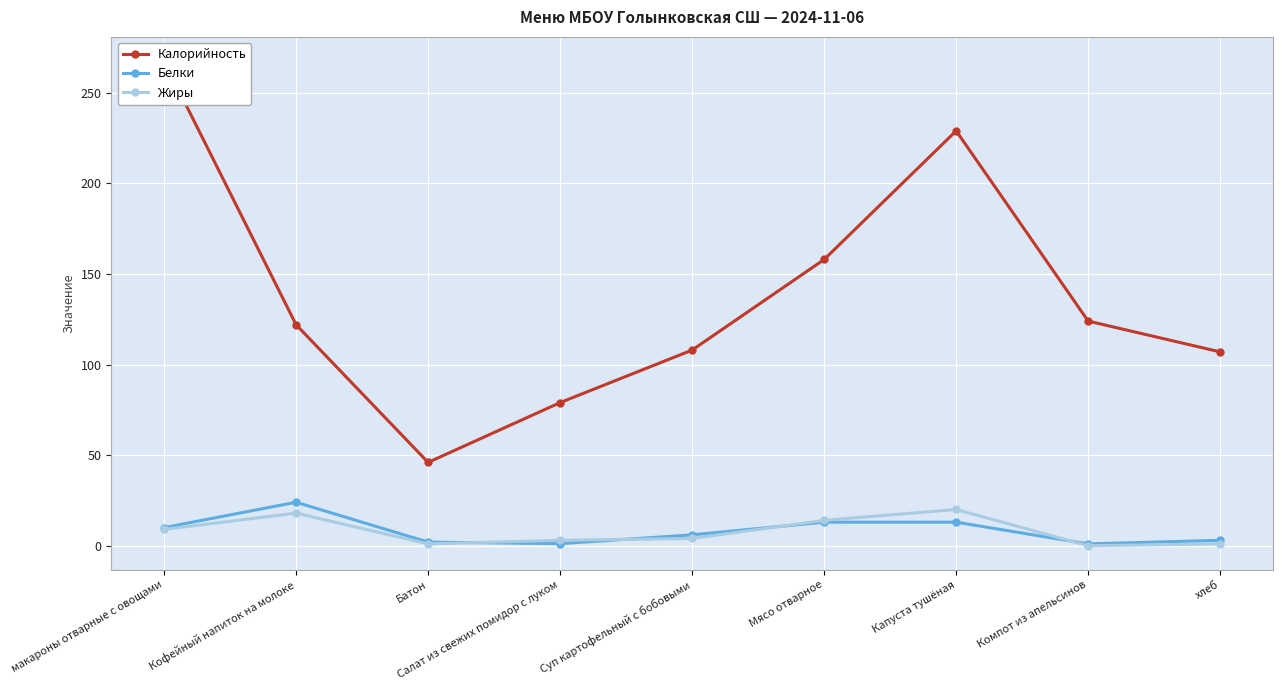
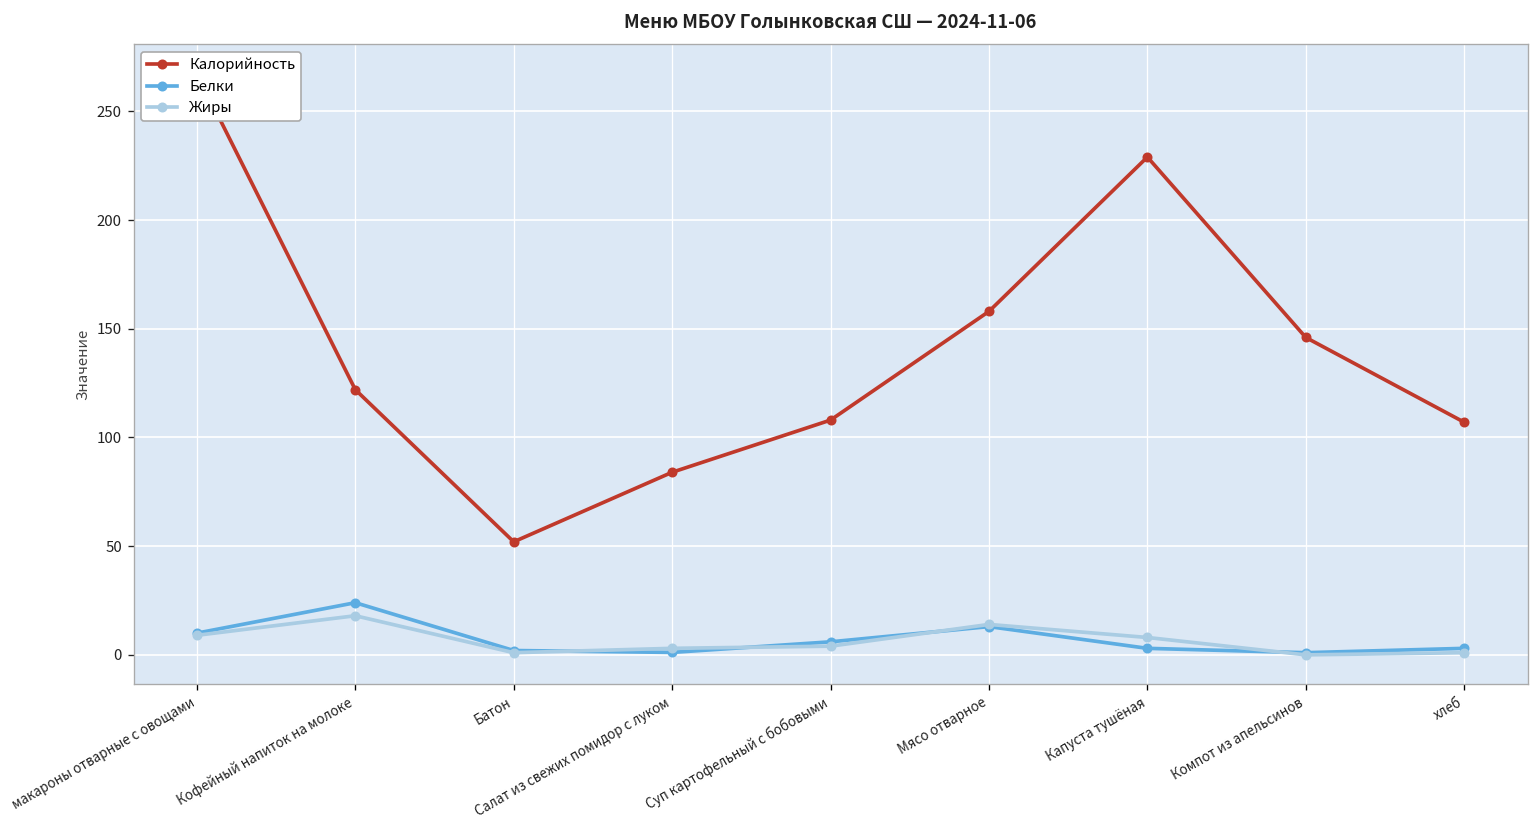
  {
    "Калорийность": {
      "Кофейный напиток на молоке": 122,
-     "Батон": 46,
-     "Салат из свежих помидор с луком": 79,
+     "Батон": 52,
+     "Салат из свежих помидор с луком": 84,
      "Суп картофельный с бобовыми": 108,
      "Мясо отварное": 158,
      "Капуста тушёная": 229,
-     "Компот из апельсинов": 124,
+     "Компот из апельсинов": 146,
      "хлеб": 107
    },
    "Белки": {
      "Кофейный напиток на молоке": 24,
      "Салат из свежих помидор с луком": 1,
      "Суп картофельный с бобовыми": 6,
-     "Капуста тушёная": 13,
+     "Капуста тушёная": 3,
      "хлеб": 3
    },
    "Жиры": {
      "Кофейный напиток на молоке": 18,
      "Салат из свежих помидор с луком": 3,
      "Суп картофельный с бобовыми": 4,
-     "Капуста тушёная": 20,
+     "Капуста тушёная": 8,
      "хлеб": 1
    }
  }
